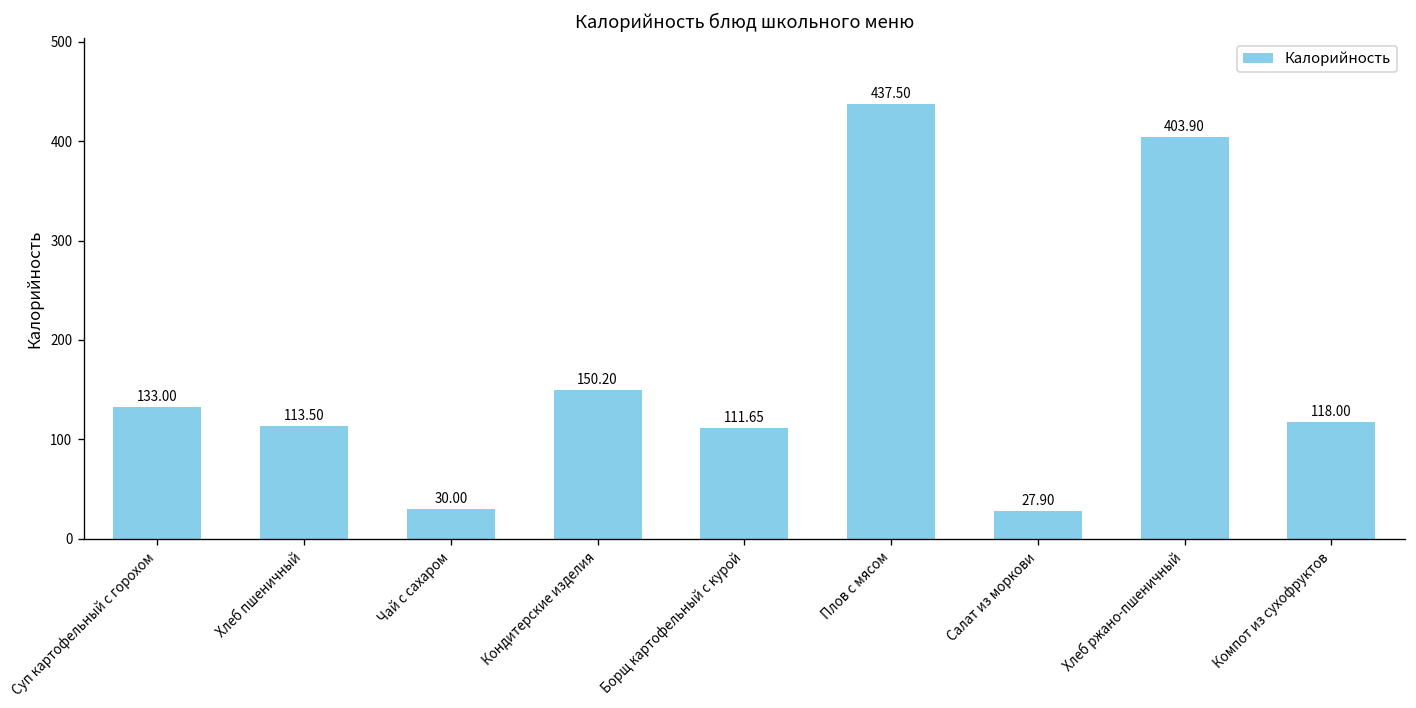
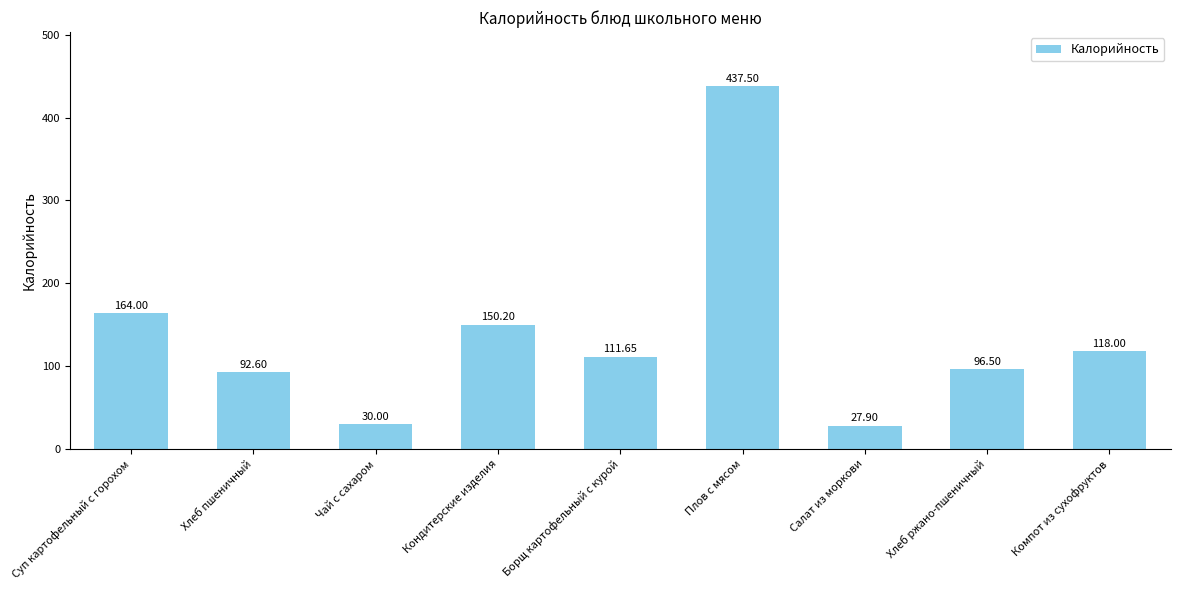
  {
-   "Суп картофельный с горохом": 133.00,
-   "Хлеб пшеничный": 113.50,
+   "Суп картофельный с горохом": 164.00,
+   "Хлеб пшеничный": 92.60,
    "Чай с сахаром": 30.00,
    "Кондитерские изделия": 150.20,
    "Борщ картофельный с курой": 111.65,
    "Плов с мясом": 437.50,
    "Салат из моркови": 27.90,
-   "Хлеб ржано-пшеничный": 403.90,
+   "Хлеб ржано-пшеничный": 96.50,
    "Компот из сухофруктов": 118.00
  }
